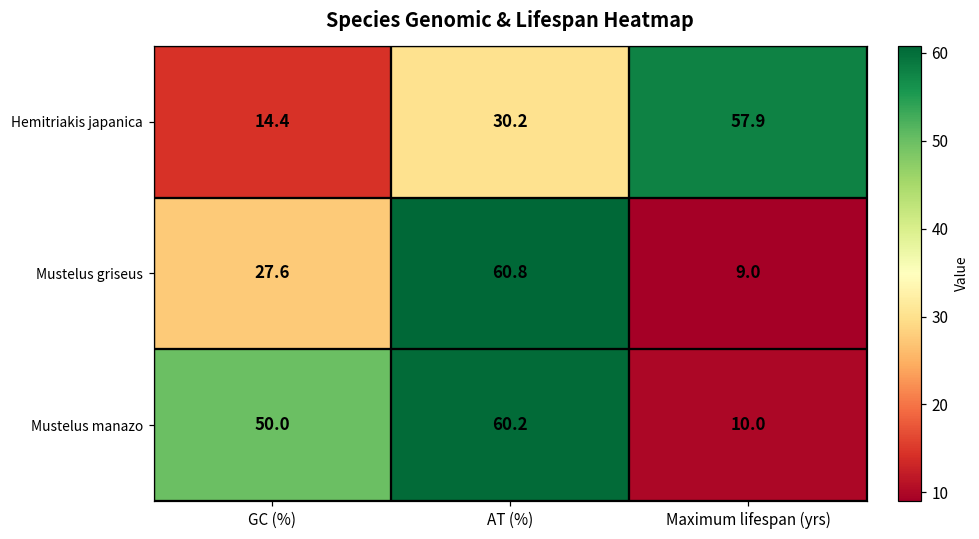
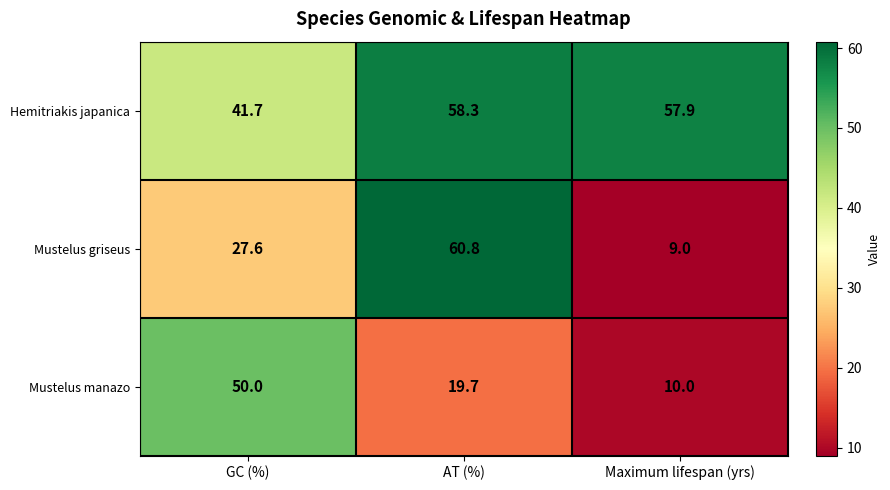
  {
    "Hemitriakis japanica": {
-     "GC (%)": 14.4,
-     "AT (%)": 30.2,
+     "GC (%)": 41.7,
+     "AT (%)": 58.3,
      "Maximum lifespan (yrs)": 57.9
    },
    "Mustelus griseus": {
      "GC (%)": 27.6,
      "AT (%)": 60.8,
      "Maximum lifespan (yrs)": 9.0
    },
    "Mustelus manazo": {
      "GC (%)": 50.0,
-     "AT (%)": 60.2,
+     "AT (%)": 19.7,
      "Maximum lifespan (yrs)": 10.0
    }
  }
